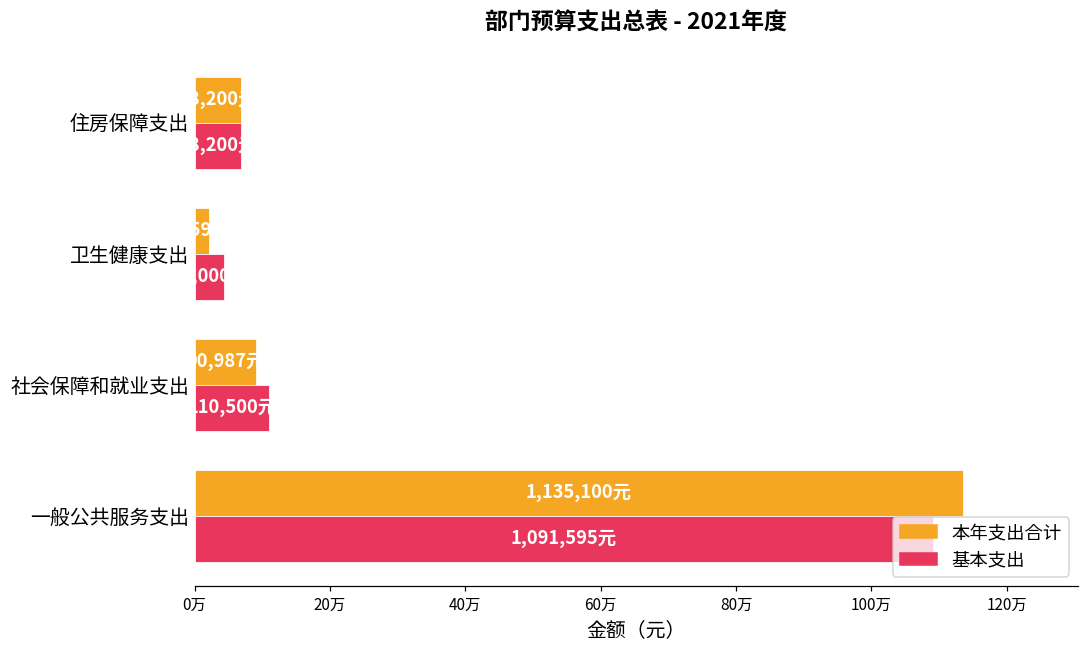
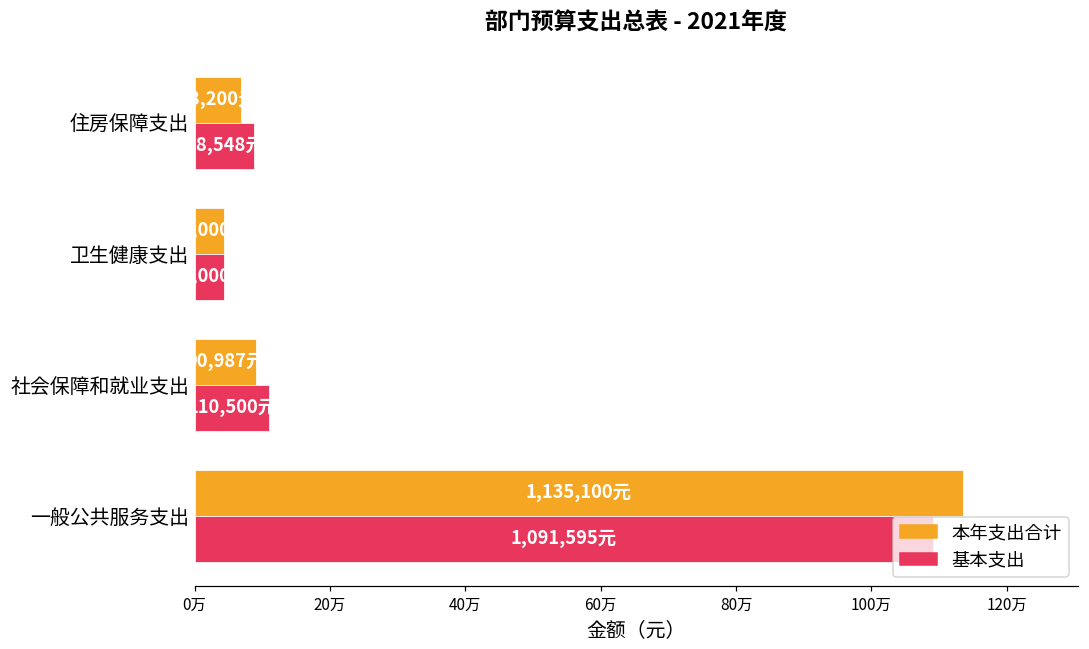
  {
    "本年支出合计": {
      "住房保障支出": "7万",
-     "卫生健康支出": "2万"
+     "卫生健康支出": "4万"
    },
    "基本支出": {
-     "住房保障支出": "7万",
+     "住房保障支出": "9万",
      "卫生健康支出": "4万"
    }
  }
